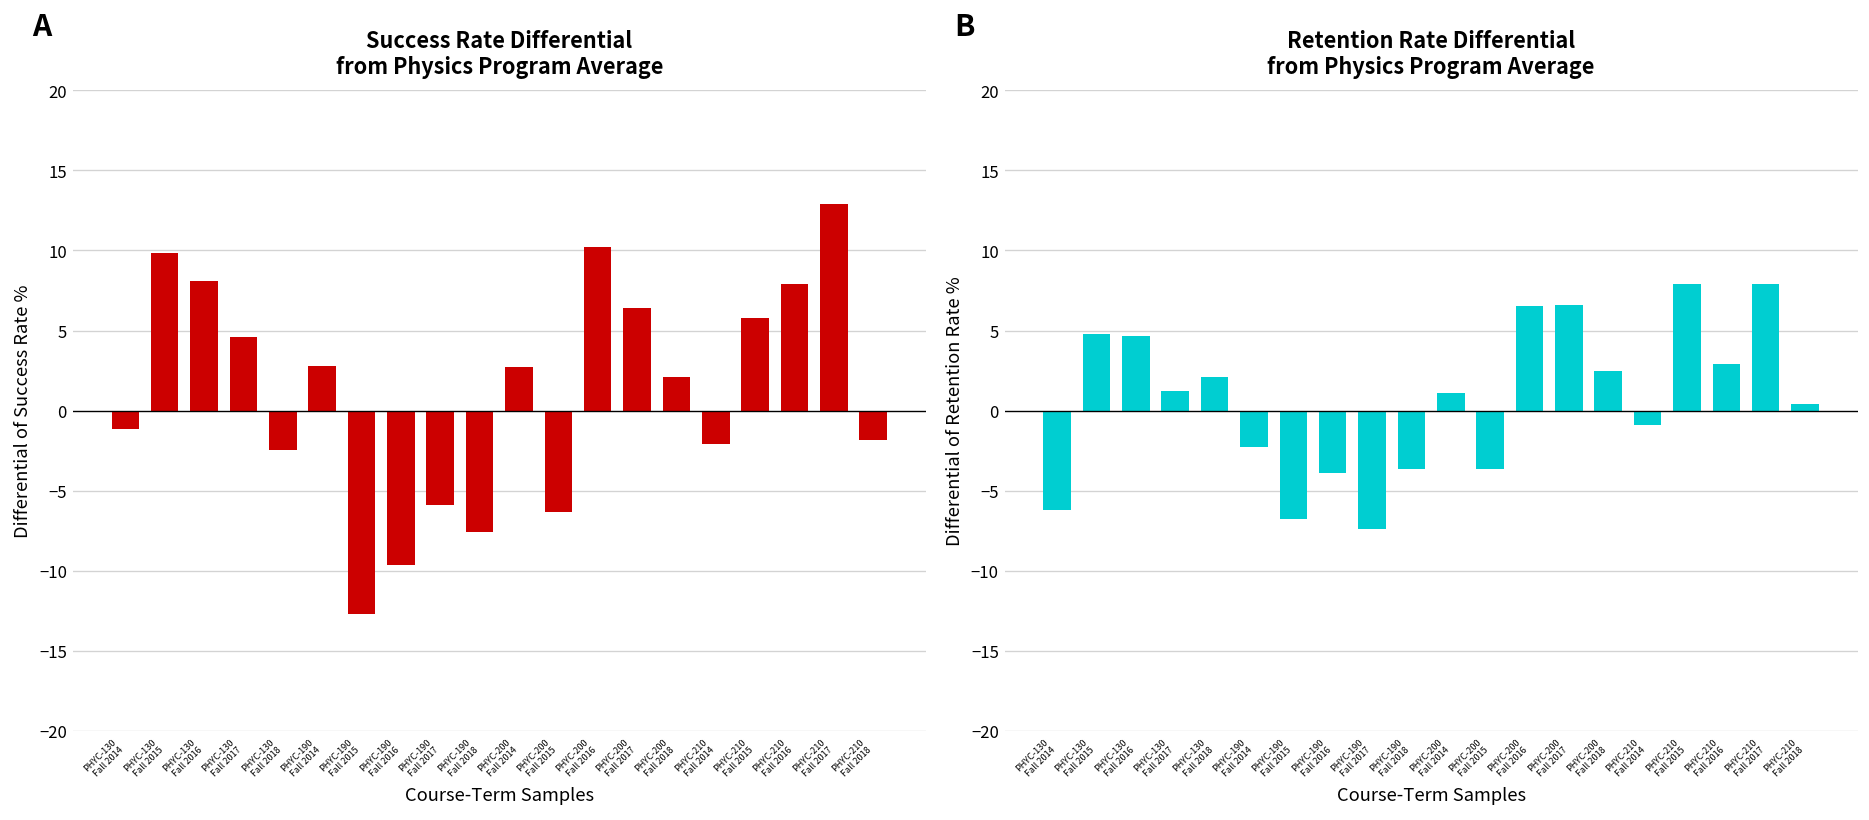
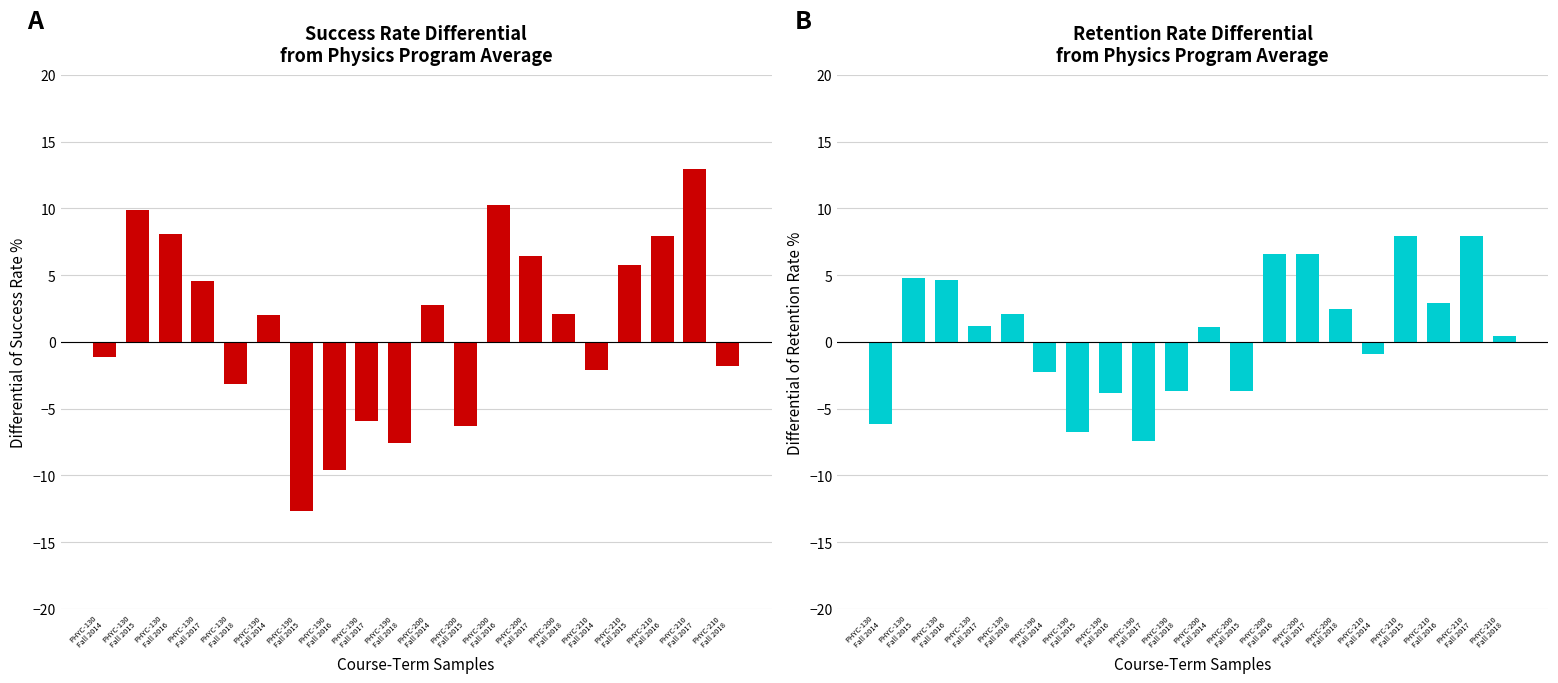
  {
    "Success Rate Differential from Physics Program Average": {
      "PHYC-130 Fall 2014": -1.1,
      "PHYC-130 Fall 2015": 9.8,
      "PHYC-130 Fall 2016": 8.1,
      "PHYC-130 Fall 2017": 4.6,
-     "PHYC-130 Fall 2018": -2.5,
-     "PHYC-190 Fall 2014": 2.8,
+     "PHYC-130 Fall 2018": -3.2,
+     "PHYC-190 Fall 2014": 2.0,
      "PHYC-190 Fall 2015": -12.7,
      "PHYC-190 Fall 2016": -9.6,
      "PHYC-190 Fall 2017": -5.9,
      "PHYC-190 Fall 2018": -7.6,
      "PHYC-200 Fall 2014": 2.8,
      "PHYC-200 Fall 2015": -6.3,
      "PHYC-200 Fall 2016": 10.2,
      "PHYC-200 Fall 2017": 6.4,
      "PHYC-200 Fall 2018": 2.1,
      "PHYC-210 Fall 2014": -2.1,
      "PHYC-210 Fall 2015": 5.8,
      "PHYC-210 Fall 2016": 7.9,
      "PHYC-210 Fall 2017": 12.9,
      "PHYC-210 Fall 2018": -1.8
    },
    "Retention Rate Differential from Physics Program Average": {
      "PHYC-130 Fall 2014": -6.2,
      "PHYC-130 Fall 2015": 4.8,
      "PHYC-130 Fall 2016": 4.7,
      "PHYC-130 Fall 2017": 1.2,
      "PHYC-130 Fall 2018": 2.1,
      "PHYC-190 Fall 2014": -2.2,
      "PHYC-190 Fall 2015": -6.7,
      "PHYC-190 Fall 2016": -3.9,
      "PHYC-190 Fall 2017": -7.4,
      "PHYC-190 Fall 2018": -3.6,
      "PHYC-200 Fall 2014": 1.1,
      "PHYC-200 Fall 2015": -3.6,
      "PHYC-200 Fall 2016": 6.5,
      "PHYC-200 Fall 2017": 6.6,
      "PHYC-200 Fall 2018": 2.5,
      "PHYC-210 Fall 2014": -0.9,
      "PHYC-210 Fall 2015": 7.9,
      "PHYC-210 Fall 2016": 2.9,
      "PHYC-210 Fall 2017": 7.9,
      "PHYC-210 Fall 2018": 0.4
    }
  }
